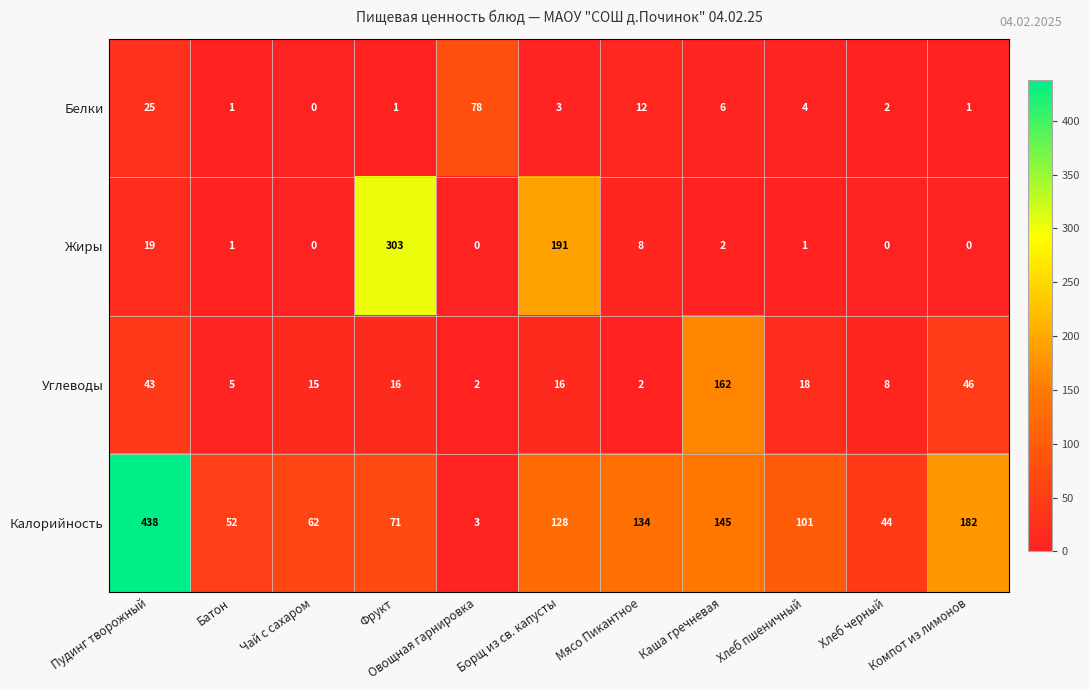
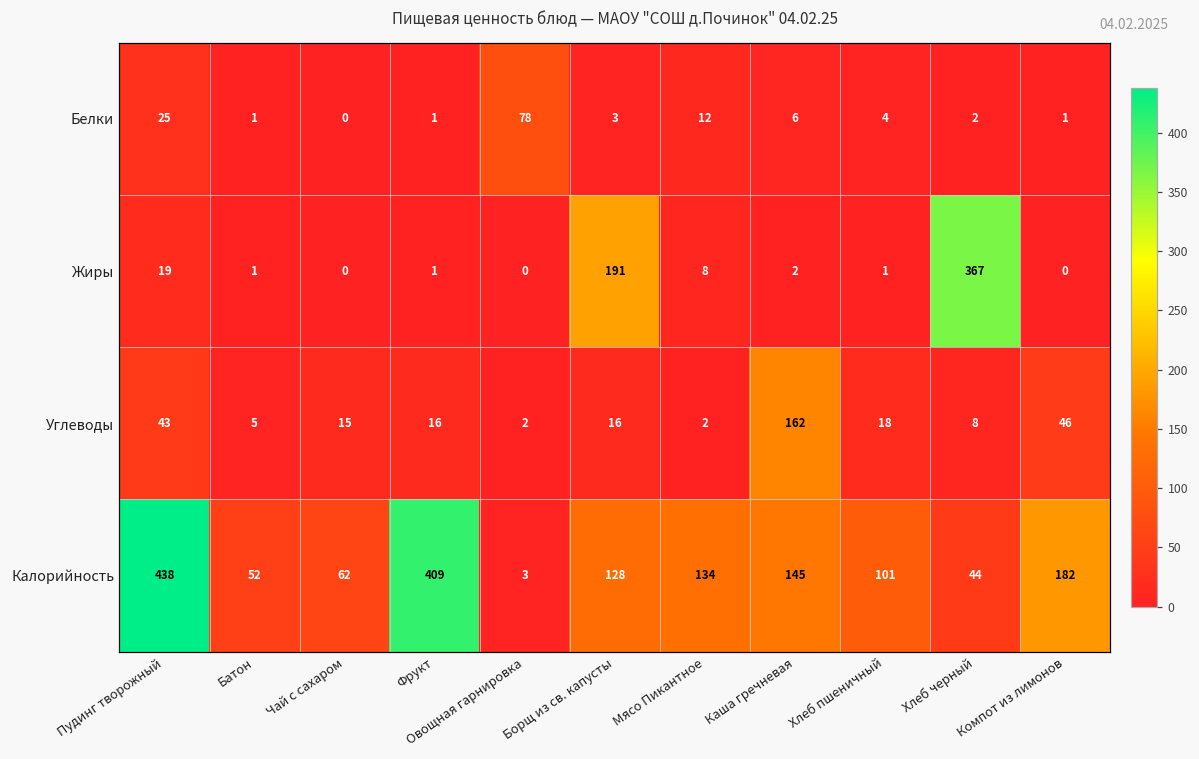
  {
    "Белки": {
      "Пудинг творожный": 25,
      "Батон": 1,
      "Чай с сахаром": 0,
      "Фрукт": 1,
      "Овощная гарнировка": 78,
      "Борщ из св. капусты": 3,
      "Мясо Пикантное": 12,
      "Каша гречневая": 6,
      "Хлеб пшеничный": 4,
      "Хлеб черный": 2,
      "Компот из лимонов": 1
    },
    "Жиры": {
      "Пудинг творожный": 19,
      "Батон": 1,
      "Чай с сахаром": 0,
-     "Фрукт": 303,
+     "Фрукт": 1,
      "Овощная гарнировка": 0,
      "Борщ из св. капусты": 191,
      "Мясо Пикантное": 8,
      "Каша гречневая": 2,
      "Хлеб пшеничный": 1,
-     "Хлеб черный": 0,
+     "Хлеб черный": 367,
      "Компот из лимонов": 0
    },
    "Углеводы": {
      "Пудинг творожный": 43,
      "Батон": 5,
      "Чай с сахаром": 15,
      "Фрукт": 16,
      "Овощная гарнировка": 2,
      "Борщ из св. капусты": 16,
      "Мясо Пикантное": 2,
      "Каша гречневая": 162,
      "Хлеб пшеничный": 18,
      "Хлеб черный": 8,
      "Компот из лимонов": 46
    },
    "Калорийность": {
      "Пудинг творожный": 438,
      "Батон": 52,
      "Чай с сахаром": 62,
-     "Фрукт": 71,
+     "Фрукт": 409,
      "Овощная гарнировка": 3,
      "Борщ из св. капусты": 128,
      "Мясо Пикантное": 134,
      "Каша гречневая": 145,
      "Хлеб пшеничный": 101,
      "Хлеб черный": 44,
      "Компот из лимонов": 182
    }
  }
